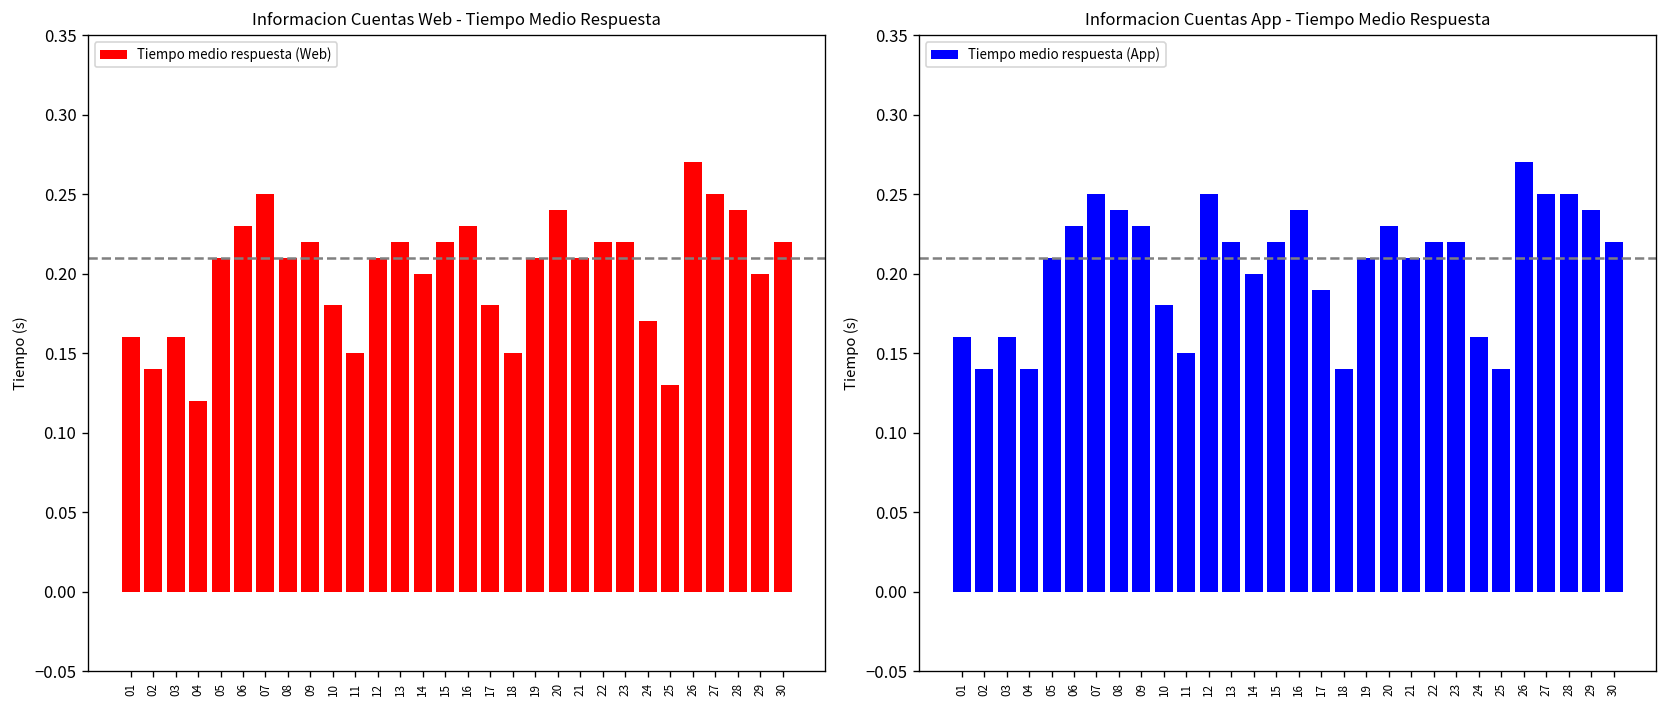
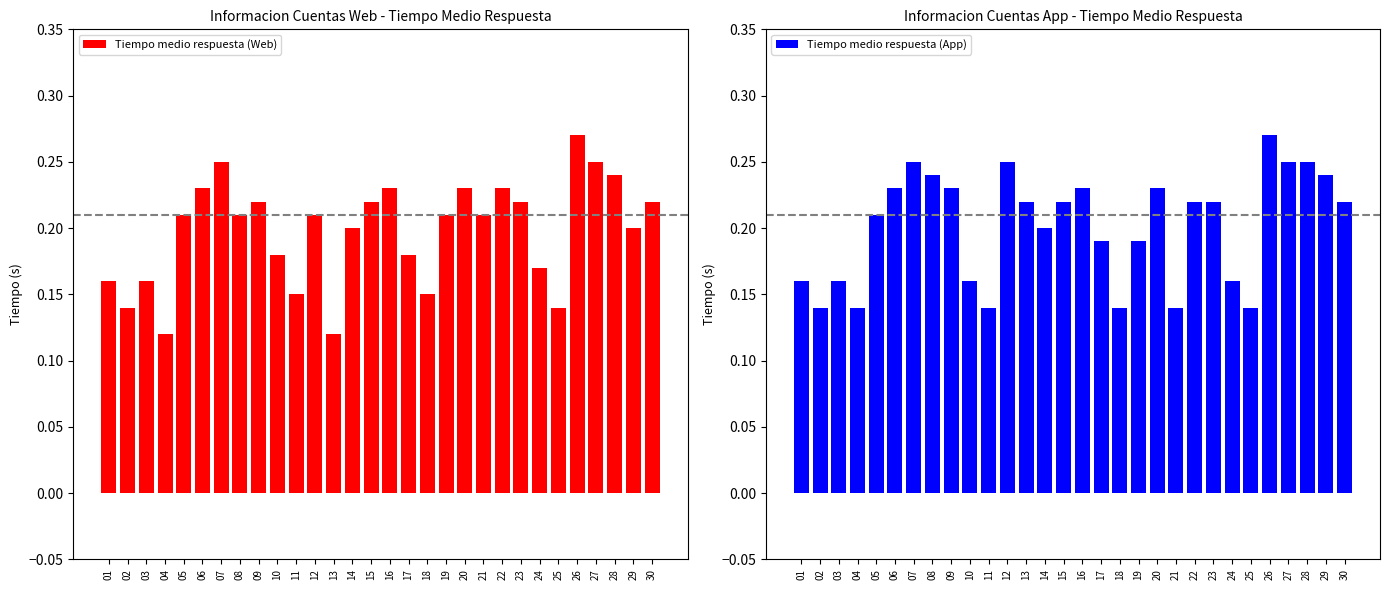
  {
    "Informacion Cuentas Web - Tiempo Medio Respuesta": {
      "01": 0.16,
      "02": 0.14,
      "03": 0.16,
      "04": 0.12,
      "05": 0.21,
      "06": 0.23,
      "07": 0.25,
      "08": 0.21,
      "09": 0.22,
      "10": 0.18,
      "11": 0.15,
      "12": 0.21,
-     "13": 0.22,
+     "13": 0.12,
      "14": 0.20,
      "15": 0.22,
      "16": 0.23,
      "17": 0.18,
      "18": 0.15,
      "19": 0.21,
-     "20": 0.24,
+     "20": 0.23,
      "21": 0.21,
-     "22": 0.22,
+     "22": 0.23,
      "23": 0.22,
      "24": 0.17,
-     "25": 0.13,
+     "25": 0.14,
      "26": 0.27,
      "27": 0.25,
      "28": 0.24,
      "29": 0.20,
      "30": 0.22
    },
    "Informacion Cuentas App - Tiempo Medio Respuesta": {
      "01": 0.16,
      "02": 0.14,
      "03": 0.16,
      "04": 0.14,
      "05": 0.21,
      "06": 0.23,
      "07": 0.25,
      "08": 0.24,
      "09": 0.23,
-     "10": 0.18,
-     "11": 0.15,
+     "10": 0.16,
+     "11": 0.14,
      "12": 0.25,
      "13": 0.22,
      "14": 0.20,
      "15": 0.22,
-     "16": 0.24,
+     "16": 0.23,
      "17": 0.19,
      "18": 0.14,
-     "19": 0.21,
+     "19": 0.19,
      "20": 0.23,
-     "21": 0.21,
+     "21": 0.14,
      "22": 0.22,
      "23": 0.22,
      "24": 0.16,
      "25": 0.14,
      "26": 0.27,
      "27": 0.25,
      "28": 0.25,
      "29": 0.24,
      "30": 0.22
    }
  }
